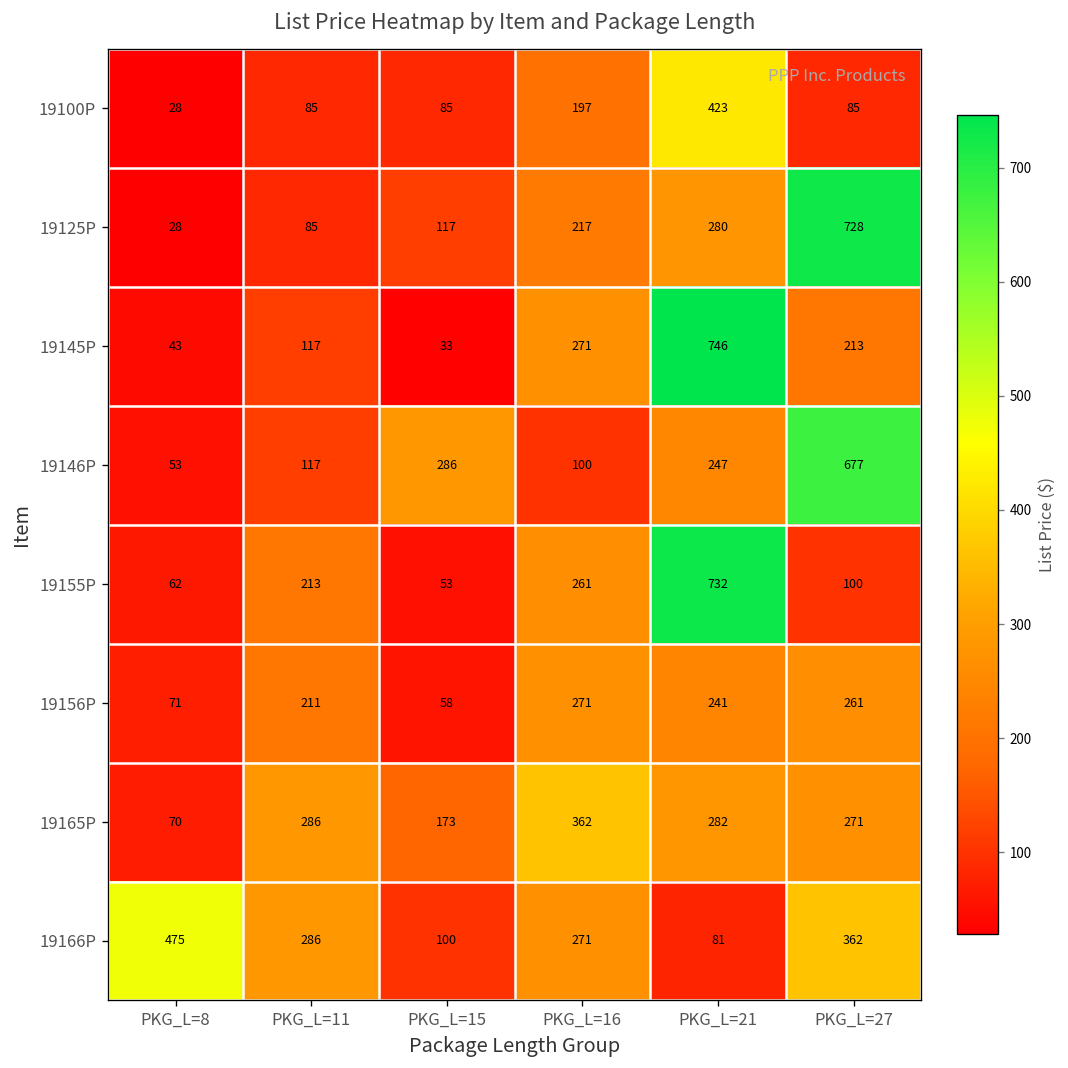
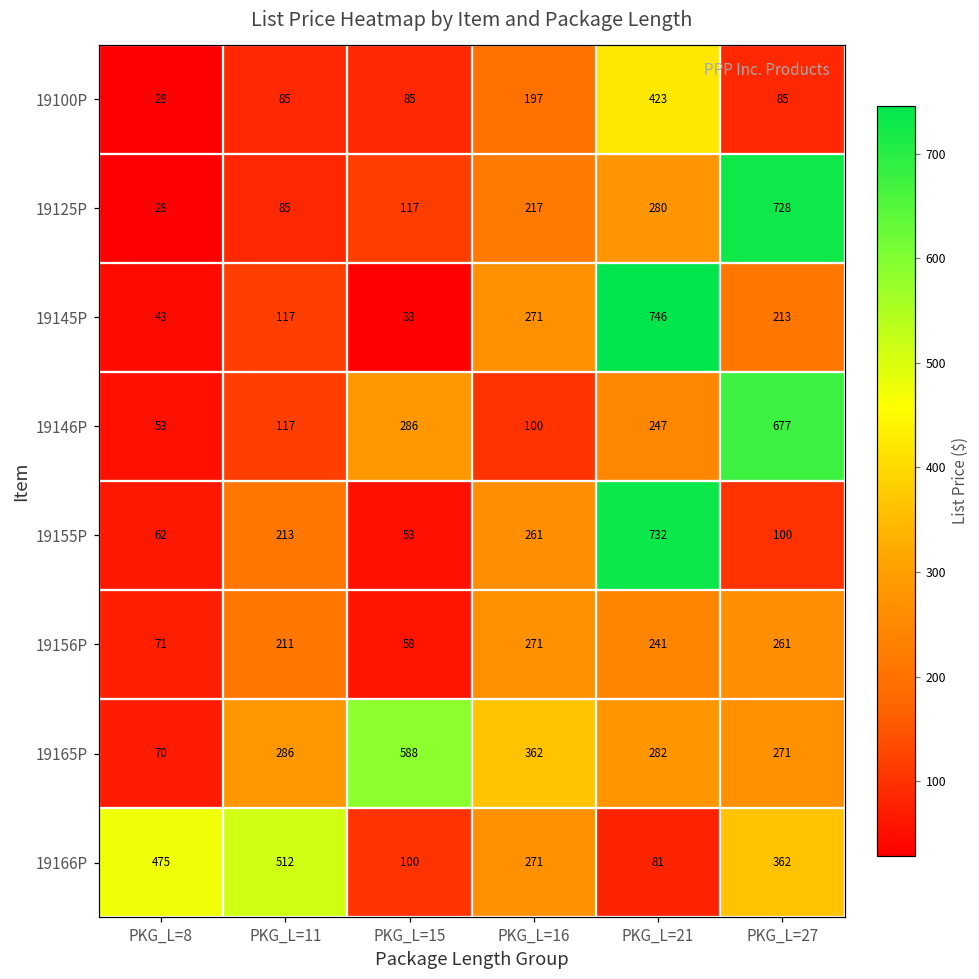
  {
    "19100P": {
      "PKG_L=8": 28,
      "PKG_L=11": 85,
      "PKG_L=15": 85,
      "PKG_L=16": 197,
      "PKG_L=21": 423
    },
    "19125P": {
      "PKG_L=8": 28,
      "PKG_L=11": 85,
      "PKG_L=15": 117,
      "PKG_L=16": 217,
      "PKG_L=21": 280,
      "PKG_L=27": 728
    },
    "19145P": {
      "PKG_L=8": 43,
      "PKG_L=11": 117,
      "PKG_L=15": 33,
      "PKG_L=16": 271,
      "PKG_L=21": 746,
      "PKG_L=27": 213
    },
    "19146P": {
      "PKG_L=8": 53,
      "PKG_L=11": 117,
      "PKG_L=15": 286,
      "PKG_L=16": 100,
      "PKG_L=21": 247,
      "PKG_L=27": 677
    },
    "19155P": {
      "PKG_L=8": 62,
      "PKG_L=11": 213,
      "PKG_L=15": 53,
      "PKG_L=16": 261,
      "PKG_L=21": 732,
      "PKG_L=27": 100
    },
    "19156P": {
      "PKG_L=8": 71,
      "PKG_L=11": 211,
      "PKG_L=15": 58,
      "PKG_L=16": 271,
      "PKG_L=21": 241,
      "PKG_L=27": 261
    },
    "19165P": {
      "PKG_L=8": 70,
      "PKG_L=11": 286,
-     "PKG_L=15": 173,
+     "PKG_L=15": 588,
      "PKG_L=16": 362,
      "PKG_L=21": 282,
      "PKG_L=27": 271
    },
    "19166P": {
      "PKG_L=8": 475,
-     "PKG_L=11": 286,
+     "PKG_L=11": 512,
      "PKG_L=15": 100,
      "PKG_L=16": 271,
      "PKG_L=21": 81,
      "PKG_L=27": 362
    }
  }
